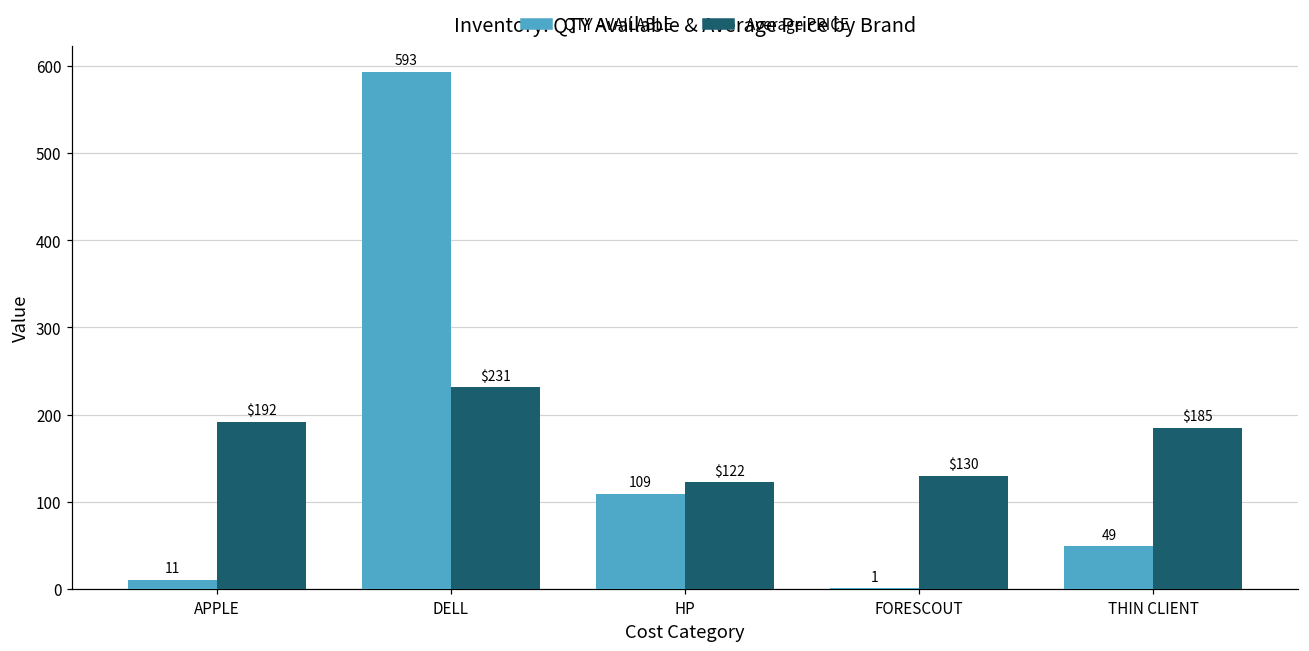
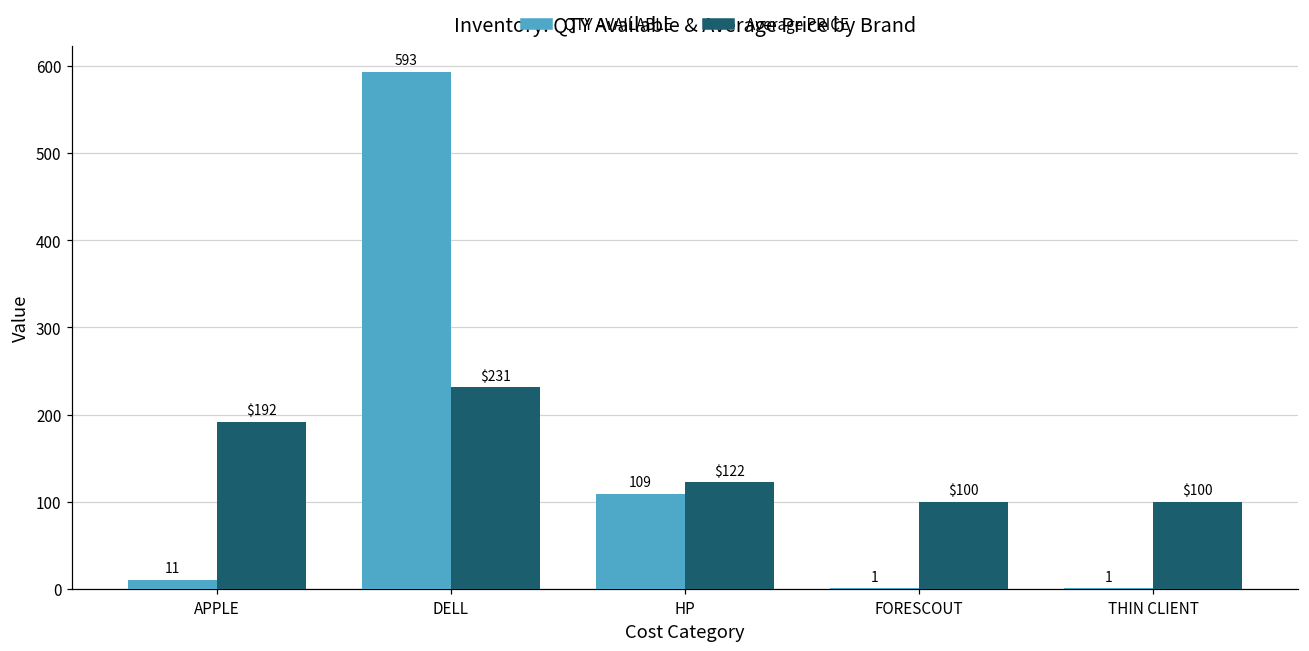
  {
    "QTY AVAILABLE": {
      "APPLE": "11",
      "DELL": "593",
      "HP": "109",
      "FORESCOUT": "1",
-     "THIN CLIENT": "49"
+     "THIN CLIENT": "1"
    },
    "Average PRICE": {
      "APPLE": "$192",
      "DELL": "$231",
      "HP": "$122",
-     "FORESCOUT": "$130",
-     "THIN CLIENT": "$185"
+     "FORESCOUT": "$100",
+     "THIN CLIENT": "$100"
    }
  }
